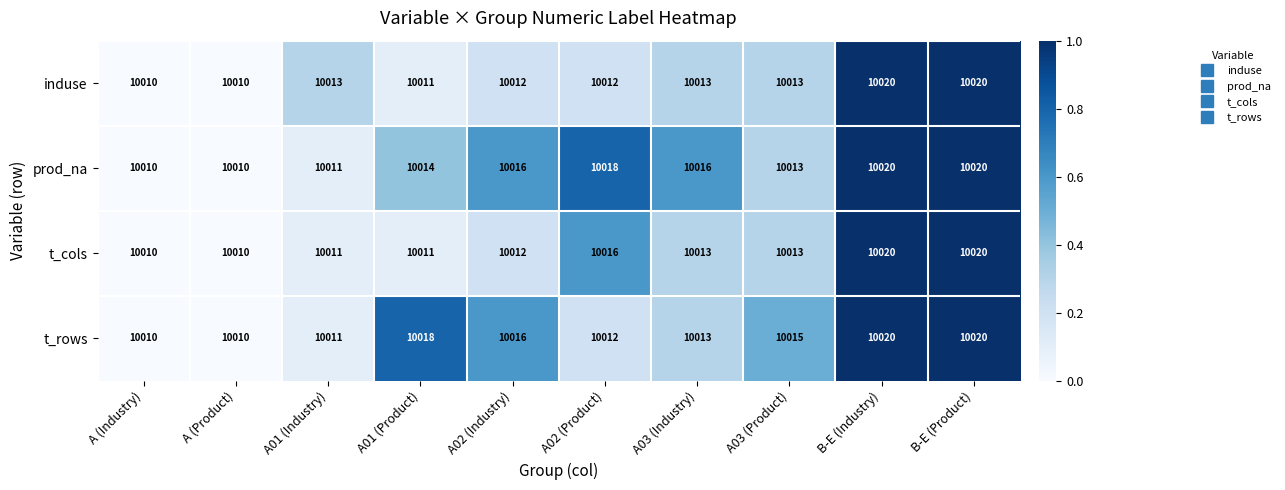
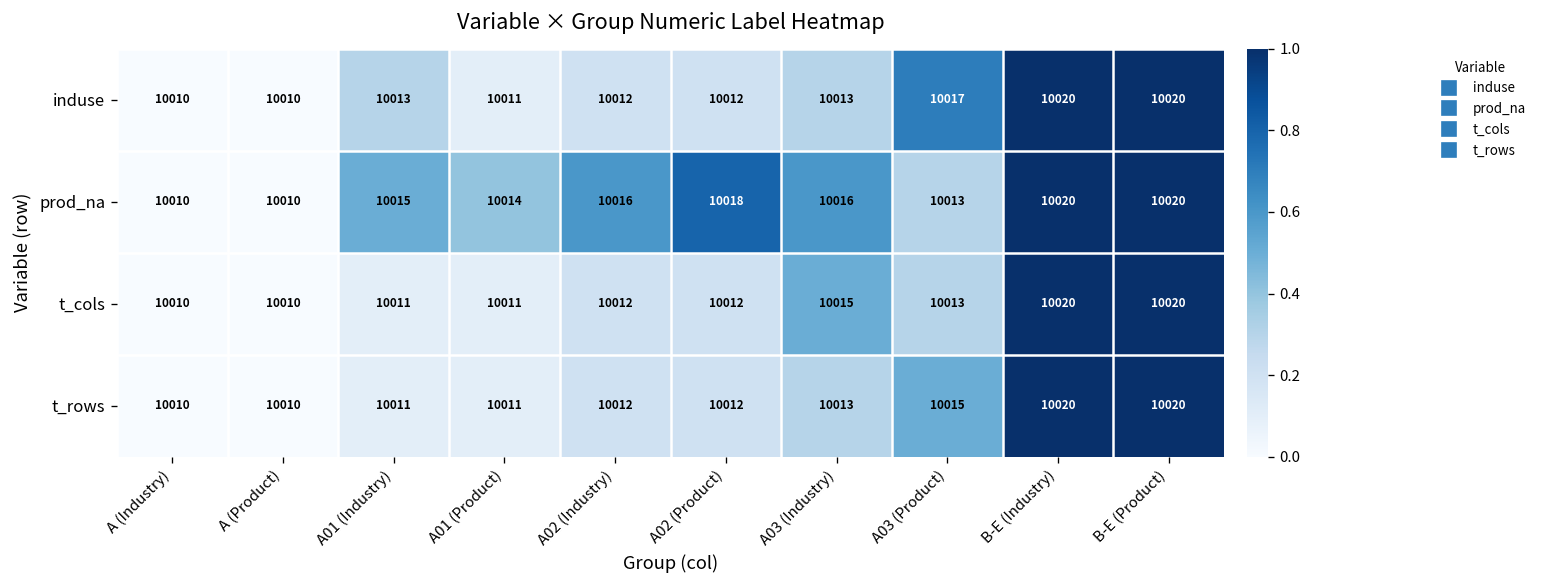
  {
    "induse": {
      "A (Industry)": 10010,
      "A (Product)": 10010,
      "A01 (Industry)": 10013,
      "A01 (Product)": 10011,
      "A02 (Industry)": 10012,
      "A02 (Product)": 10012,
      "A03 (Industry)": 10013,
-     "A03 (Product)": 10013,
+     "A03 (Product)": 10017,
      "B-E (Industry)": 10020,
      "B-E (Product)": 10020
    },
    "prod_na": {
      "A (Industry)": 10010,
      "A (Product)": 10010,
-     "A01 (Industry)": 10011,
+     "A01 (Industry)": 10015,
      "A01 (Product)": 10014,
      "A02 (Industry)": 10016,
      "A02 (Product)": 10018,
      "A03 (Industry)": 10016,
      "A03 (Product)": 10013,
      "B-E (Industry)": 10020,
      "B-E (Product)": 10020
    },
    "t_cols": {
      "A (Industry)": 10010,
      "A (Product)": 10010,
      "A01 (Industry)": 10011,
      "A01 (Product)": 10011,
      "A02 (Industry)": 10012,
-     "A02 (Product)": 10016,
-     "A03 (Industry)": 10013,
+     "A02 (Product)": 10012,
+     "A03 (Industry)": 10015,
      "A03 (Product)": 10013,
      "B-E (Industry)": 10020,
      "B-E (Product)": 10020
    },
    "t_rows": {
      "A (Industry)": 10010,
      "A (Product)": 10010,
      "A01 (Industry)": 10011,
-     "A01 (Product)": 10018,
-     "A02 (Industry)": 10016,
+     "A01 (Product)": 10011,
+     "A02 (Industry)": 10012,
      "A02 (Product)": 10012,
      "A03 (Industry)": 10013,
      "A03 (Product)": 10015,
      "B-E (Industry)": 10020,
      "B-E (Product)": 10020
    }
  }
